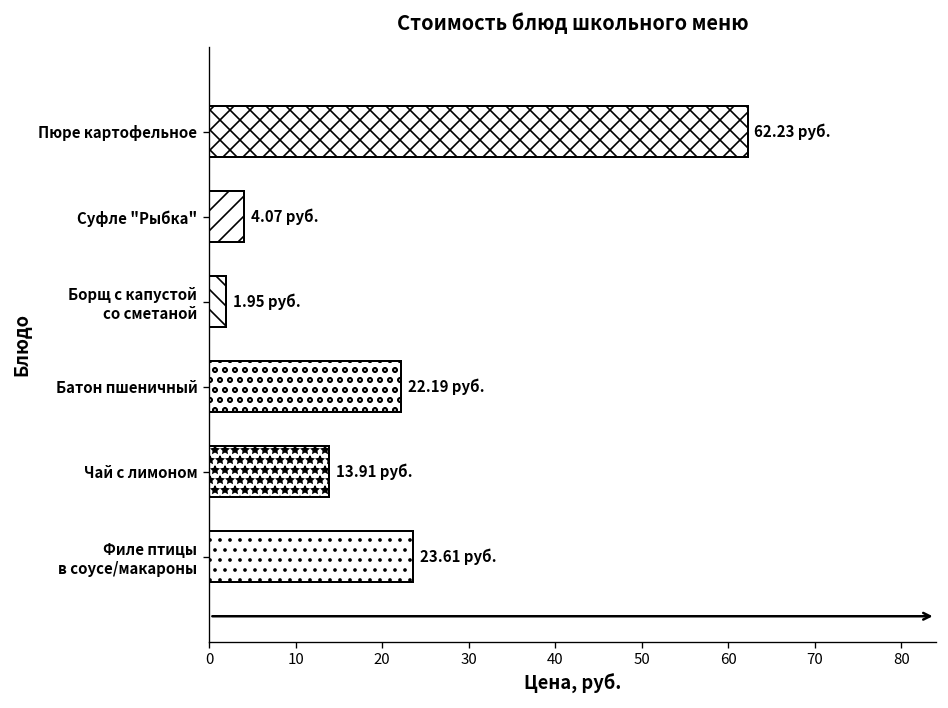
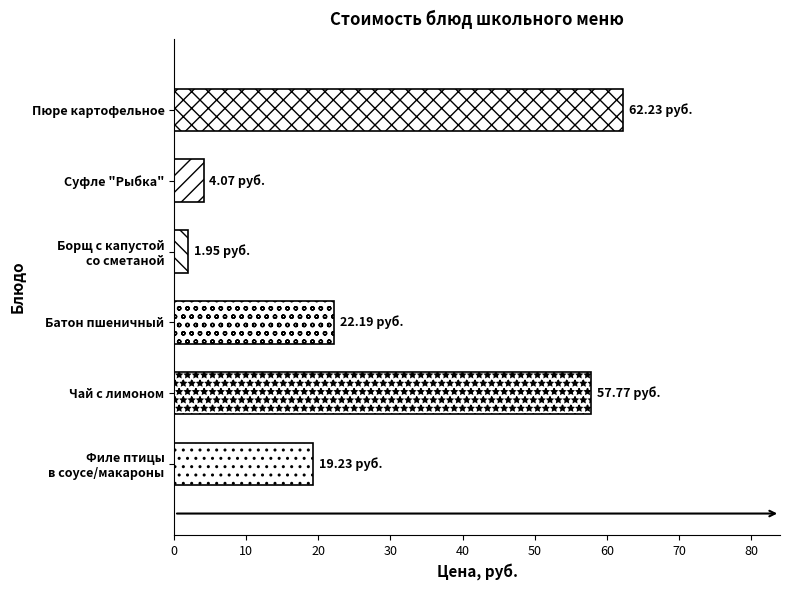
  {
    "Пюре картофельное": 62.23,
    "Суфле \"Рыбка\"": 4.07,
    "Борщ с капустой со сметаной": 1.95,
    "Батон пшеничный": 22.19,
-   "Чай с лимоном": 13.91,
-   "Филе птицы в соусе/макароны": 23.61
+   "Чай с лимоном": 57.77,
+   "Филе птицы в соусе/макароны": 19.23
  }
